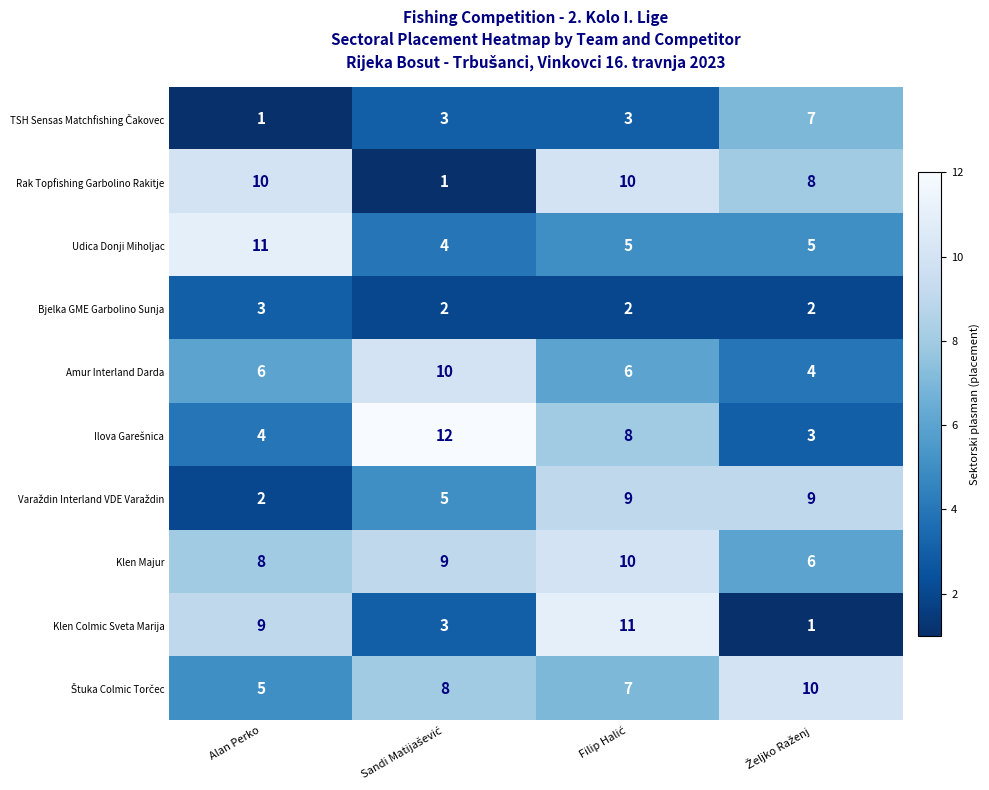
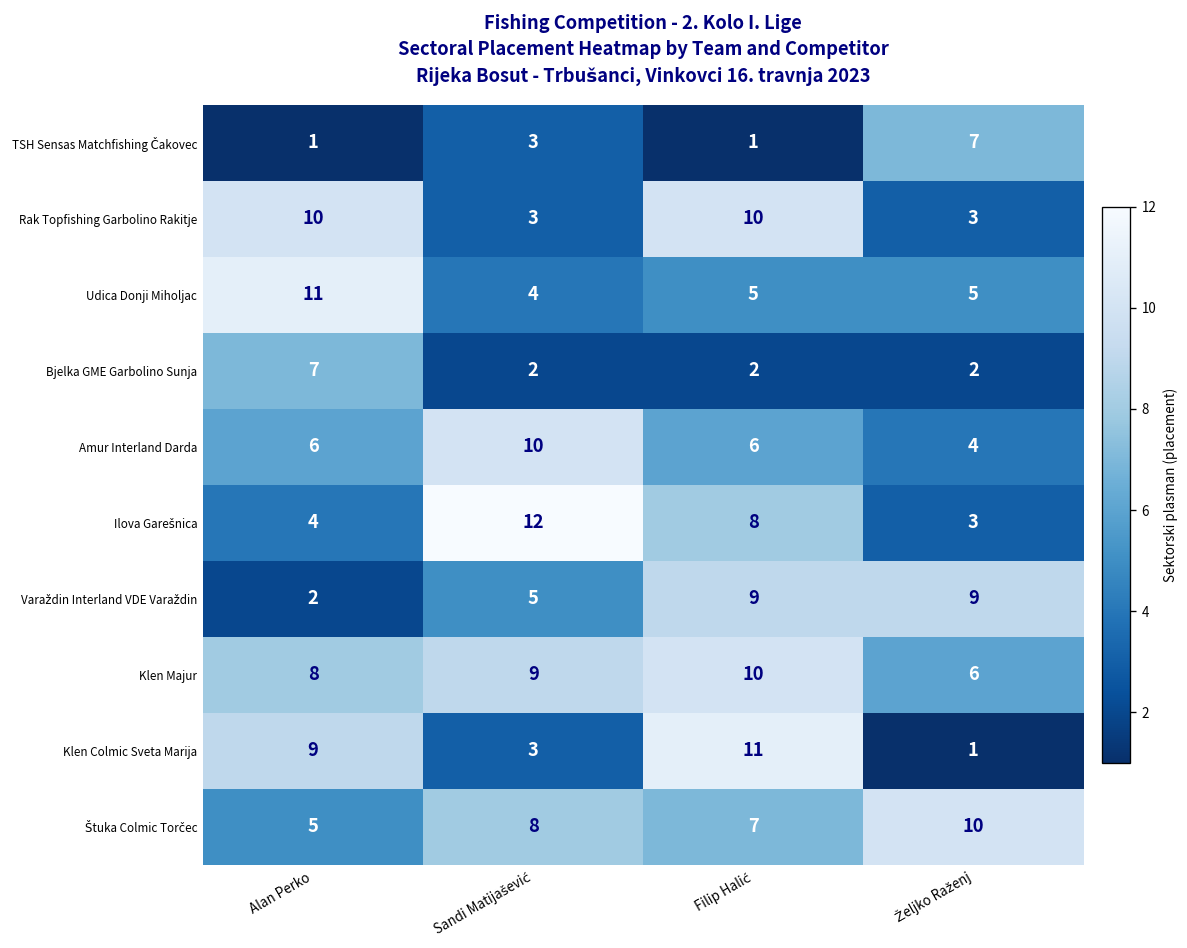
  {
    "TSH Sensas Matchfishing Čakovec": {
      "Alan Perko": 1,
      "Sandi Matijašević": 3,
-     "Filip Halić": 3,
+     "Filip Halić": 1,
      "Željko Raženj": 7
    },
    "Rak Topfishing Garbolino Rakitje": {
      "Alan Perko": 10,
-     "Sandi Matijašević": 1,
+     "Sandi Matijašević": 3,
      "Filip Halić": 10,
-     "Željko Raženj": 8
+     "Željko Raženj": 3
    },
    "Udica Donji Miholjac": {
      "Alan Perko": 11,
      "Sandi Matijašević": 4,
      "Filip Halić": 5,
      "Željko Raženj": 5
    },
    "Bjelka GME Garbolino Sunja": {
-     "Alan Perko": 3,
+     "Alan Perko": 7,
      "Sandi Matijašević": 2,
      "Filip Halić": 2,
      "Željko Raženj": 2
    },
    "Amur Interland Darda": {
      "Alan Perko": 6,
      "Sandi Matijašević": 10,
      "Filip Halić": 6,
      "Željko Raženj": 4
    },
    "Ilova Garešnica": {
      "Alan Perko": 4,
      "Sandi Matijašević": 12,
      "Filip Halić": 8,
      "Željko Raženj": 3
    },
    "Varaždin Interland VDE Varaždin": {
      "Alan Perko": 2,
      "Sandi Matijašević": 5,
      "Filip Halić": 9,
      "Željko Raženj": 9
    },
    "Klen Majur": {
      "Alan Perko": 8,
      "Sandi Matijašević": 9,
      "Filip Halić": 10,
      "Željko Raženj": 6
    },
    "Klen Colmic Sveta Marija": {
      "Alan Perko": 9,
      "Sandi Matijašević": 3,
      "Filip Halić": 11,
      "Željko Raženj": 1
    },
    "Štuka Colmic Torčec": {
      "Alan Perko": 5,
      "Sandi Matijašević": 8,
      "Filip Halić": 7,
      "Željko Raženj": 10
    }
  }
